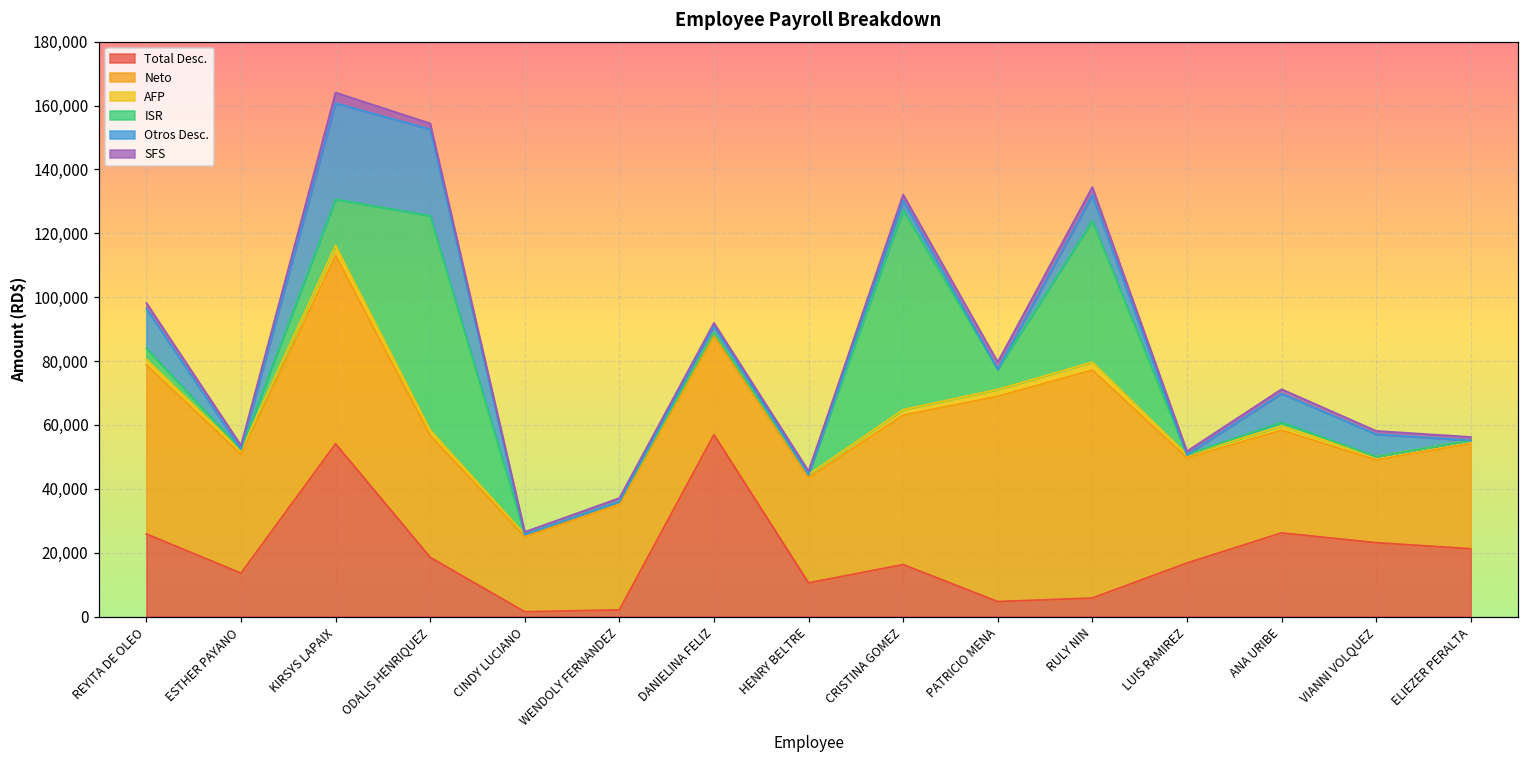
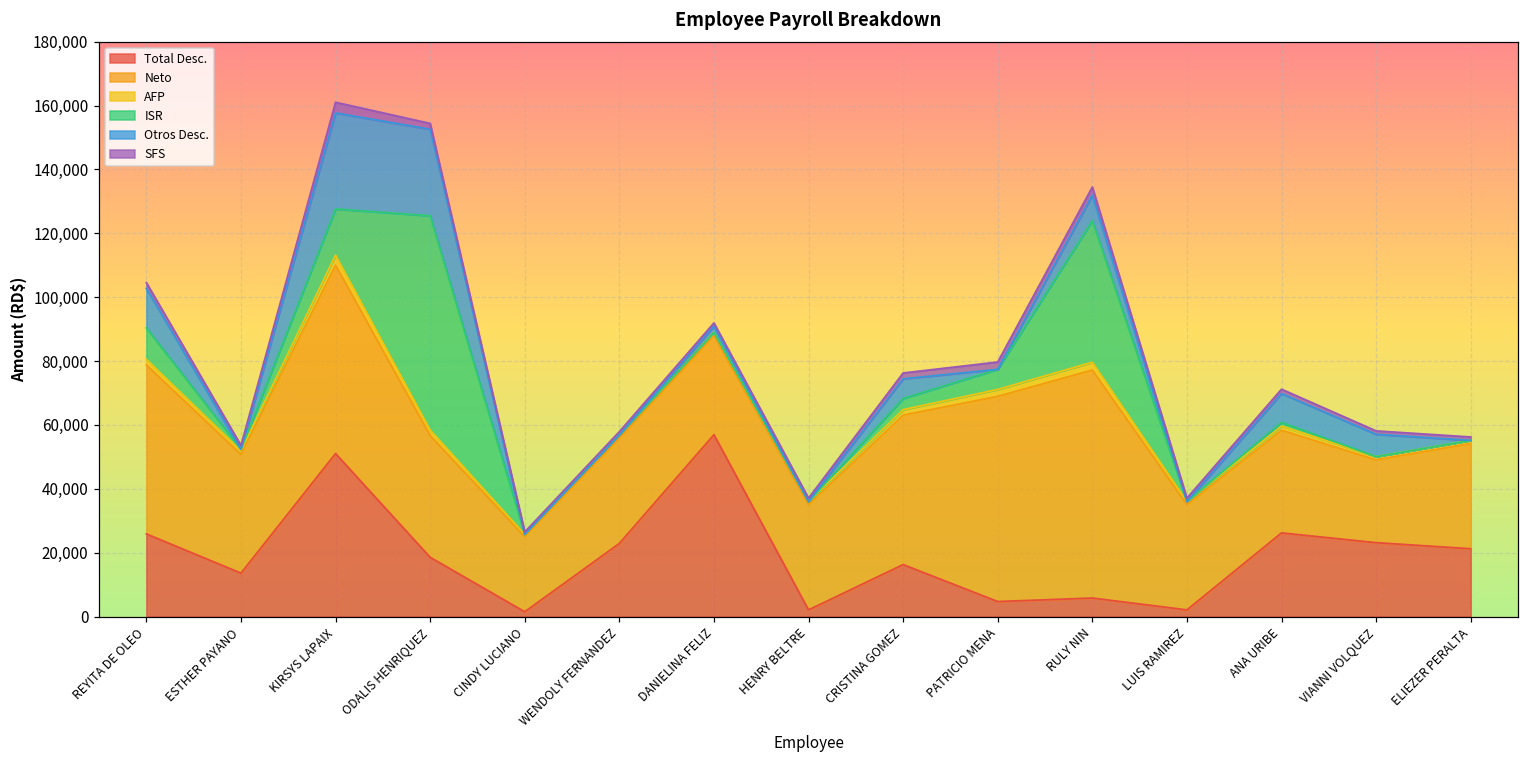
  {
    "Total Desc.": {
      "REYITA DE OLEO": "26,000",
      "ESTHER PAYANO": "14,000",
-     "KIRSYS LAPAIX": "54,000",
+     "KIRSYS LAPAIX": "51,000",
      "ODALIS HENRIQUEZ": "19,000",
      "CINDY LUCIANO": "1,000",
-     "WENDOLY FERNANDEZ": "2,000",
+     "WENDOLY FERNANDEZ": "23,000",
      "DANIELINA FELIZ": "57,000",
-     "HENRY BELTRE": "11,000",
+     "HENRY BELTRE": "2,000",
      "CRISTINA GOMEZ": "16,000",
      "PATRICIO MENA": "5,000",
      "RULY NIN": "6,000",
-     "LUIS RAMIREZ": "17,000",
+     "LUIS RAMIREZ": "2,000",
      "ANA URIBE": "26,000",
      "VIANNI VOLQUEZ": "23,000",
      "ELIEZER PERALTA": "21,000"
    },
    "ISR": {
-     "REYITA DE OLEO": "3,000",
+     "REYITA DE OLEO": "10,000",
      "KIRSYS LAPAIX": "14,000",
      "ODALIS HENRIQUEZ": "67,000",
-     "CRISTINA GOMEZ": "63,000",
+     "CRISTINA GOMEZ": "3,000",
      "RULY NIN": "44,000",
      "ANA URIBE": "1,000"
    },
    "Otros Desc.": {
      "REYITA DE OLEO": "12,000",
      "KIRSYS LAPAIX": "30,000",
      "ODALIS HENRIQUEZ": "27,000",
      "DANIELINA FELIZ": "2,000",
-     "CRISTINA GOMEZ": "3,000",
+     "CRISTINA GOMEZ": "6,000",
      "RULY NIN": "8,000",
      "ANA URIBE": "9,000",
      "VIANNI VOLQUEZ": "7,000"
    },
    "SFS": {
      "REYITA DE OLEO": "2,000",
      "ESTHER PAYANO": "1,000",
      "KIRSYS LAPAIX": "3,000",
      "ODALIS HENRIQUEZ": "2,000",
      "WENDOLY FERNANDEZ": "1,000",
      "DANIELINA FELIZ": "1,000",
      "HENRY BELTRE": "1,000",
      "CRISTINA GOMEZ": "2,000",
      "PATRICIO MENA": "2,000",
      "RULY NIN": "3,000",
      "LUIS RAMIREZ": "1,000",
      "ANA URIBE": "1,000",
      "VIANNI VOLQUEZ": "1,000",
      "ELIEZER PERALTA": "1,000"
    }
  }
